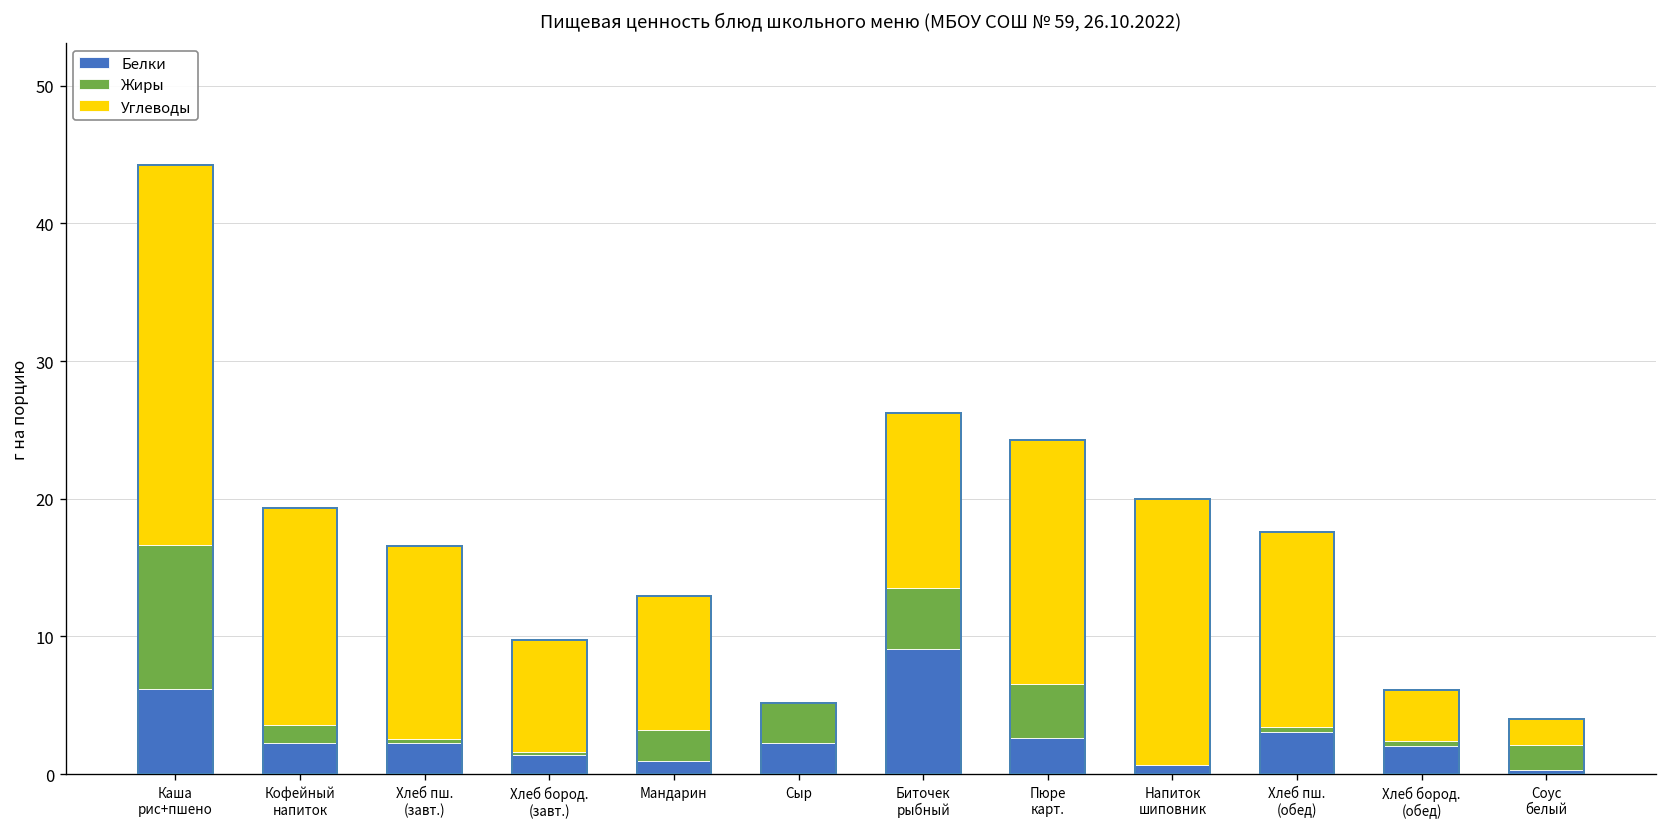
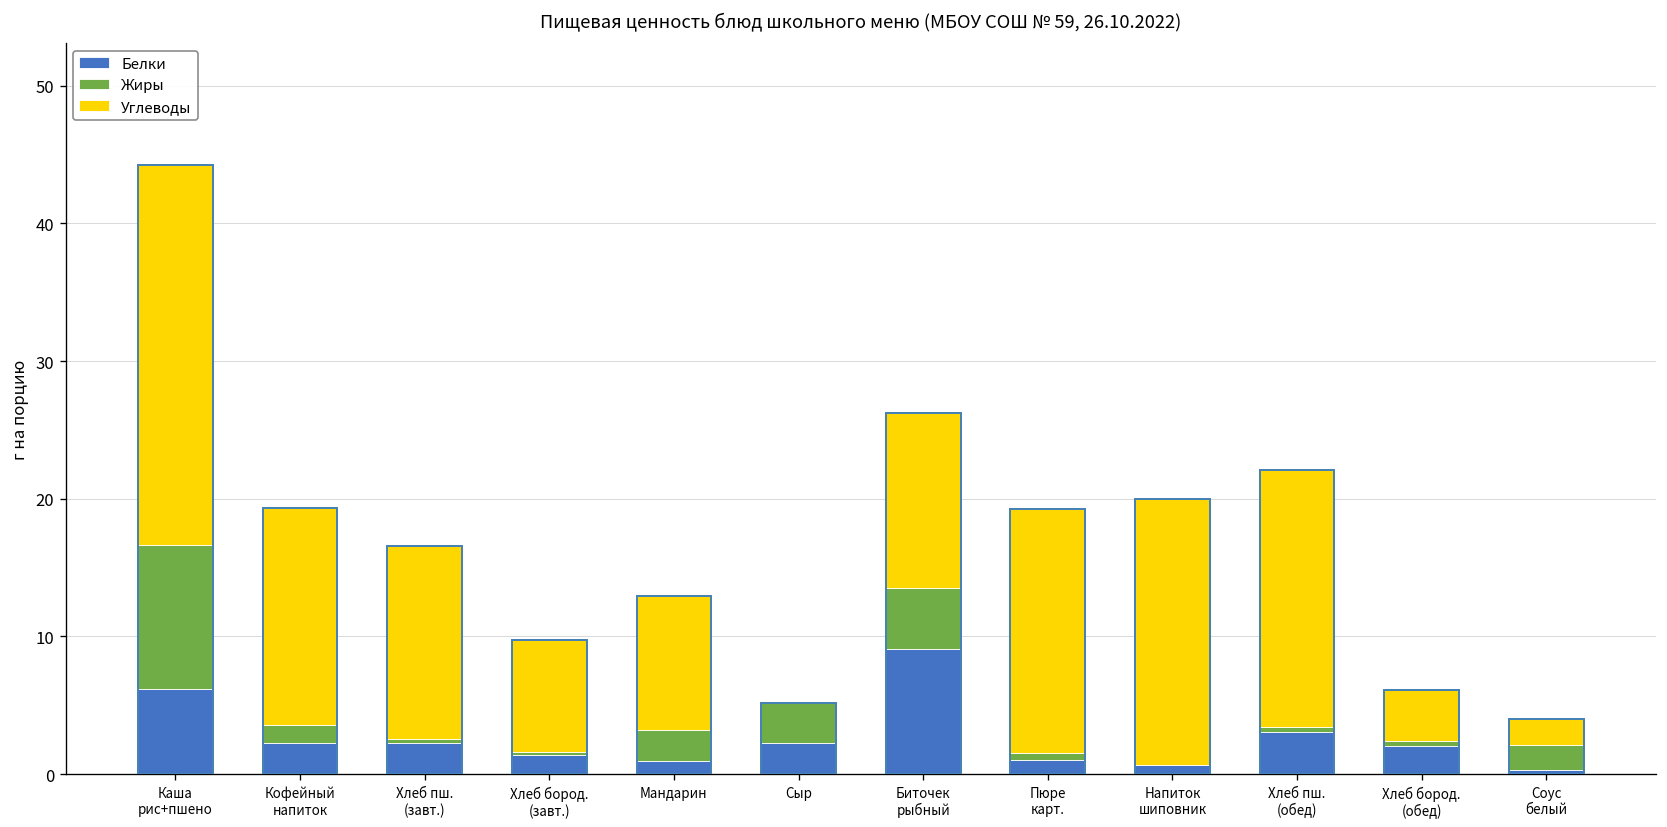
  {
    "Белки": {
      "Каша рис+пшено": 6.2,
      "Кофейный напиток": 2.3,
      "Хлеб пш. (завт.)": 2.3,
      "Хлеб бород. (завт.)": 1.4,
      "Мандарин": 1.0,
      "Сыр": 2.3,
      "Биточек рыбный": 9.1,
-     "Пюре карт.": 2.6,
+     "Пюре карт.": 1.1,
      "Напиток шиповник": 0.7,
      "Хлеб пш. (обед)": 3.0,
      "Хлеб бород. (обед)": 2.0,
      "Соус белый": 0.3
    },
    "Жиры": {
      "Каша рис+пшено": 10.5,
      "Кофейный напиток": 1.3,
      "Хлеб пш. (завт.)": 0.3,
      "Хлеб бород. (завт.)": 0.3,
      "Мандарин": 2.3,
      "Сыр": 2.9,
      "Биточек рыбный": 4.4,
-     "Пюре карт.": 3.9,
+     "Пюре карт.": 0.5,
      "Напиток шиповник": 0.0,
      "Хлеб пш. (обед)": 0.4,
      "Хлеб бород. (обед)": 0.4,
      "Соус белый": 1.8
    },
    "Углеводы": {
      "Каша рис+пшено": 27.6,
      "Кофейный напиток": 15.8,
      "Хлеб пш. (завт.)": 14.0,
      "Хлеб бород. (завт.)": 8.1,
      "Мандарин": 9.7,
      "Сыр": 0.0,
      "Биточек рыбный": 12.8,
      "Пюре карт.": 17.7,
      "Напиток шиповник": 19.3,
-     "Хлеб пш. (обед)": 14.2,
+     "Хлеб пш. (обед)": 18.7,
      "Хлеб бород. (обед)": 3.7,
      "Соус белый": 1.9
    }
  }
